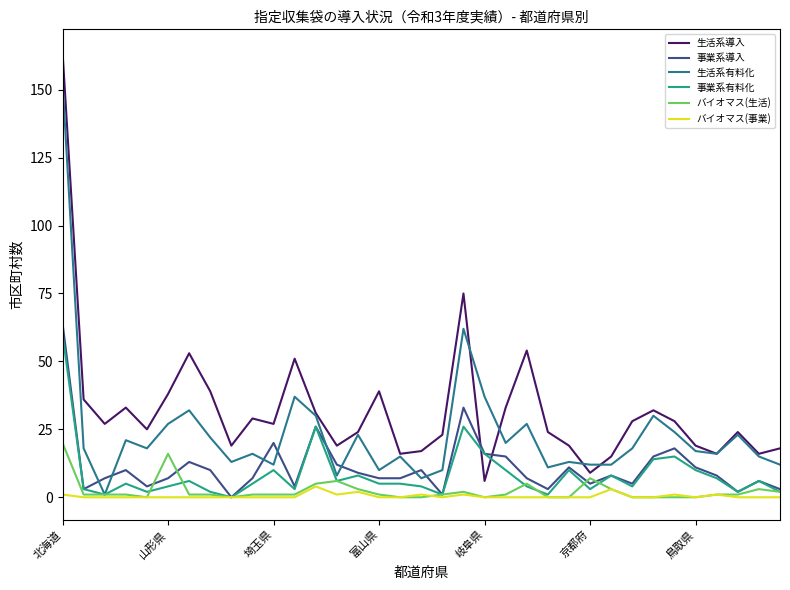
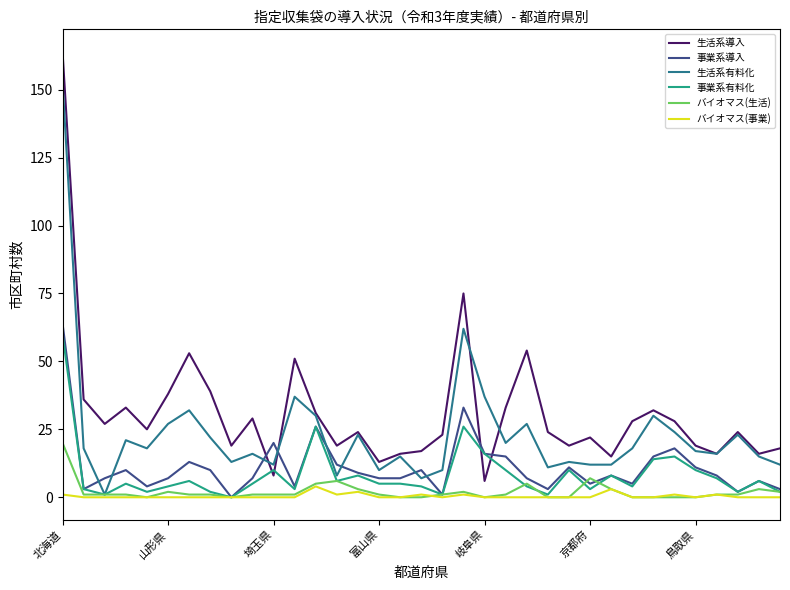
  {
    "生活系導入": {
      "北海道": 164,
      "山形県": 38,
-     "埼玉県": 27,
-     "富山県": 39,
+     "埼玉県": 8,
+     "富山県": 13,
      "岐阜県": 6,
-     "京都府": 9,
+     "京都府": 22,
      "鳥取県": 19
    },
    "バイオマス(生活)": {
      "北海道": 20,
-     "山形県": 16,
+     "山形県": 2,
      "埼玉県": 1,
      "富山県": 1,
      "京都府": 7
    },
    "バイオマス(事業)": {
      "北海道": 1,
      "山形県": 0,
      "埼玉県": 0,
      "富山県": 0,
      "京都府": 0
    }
  }
